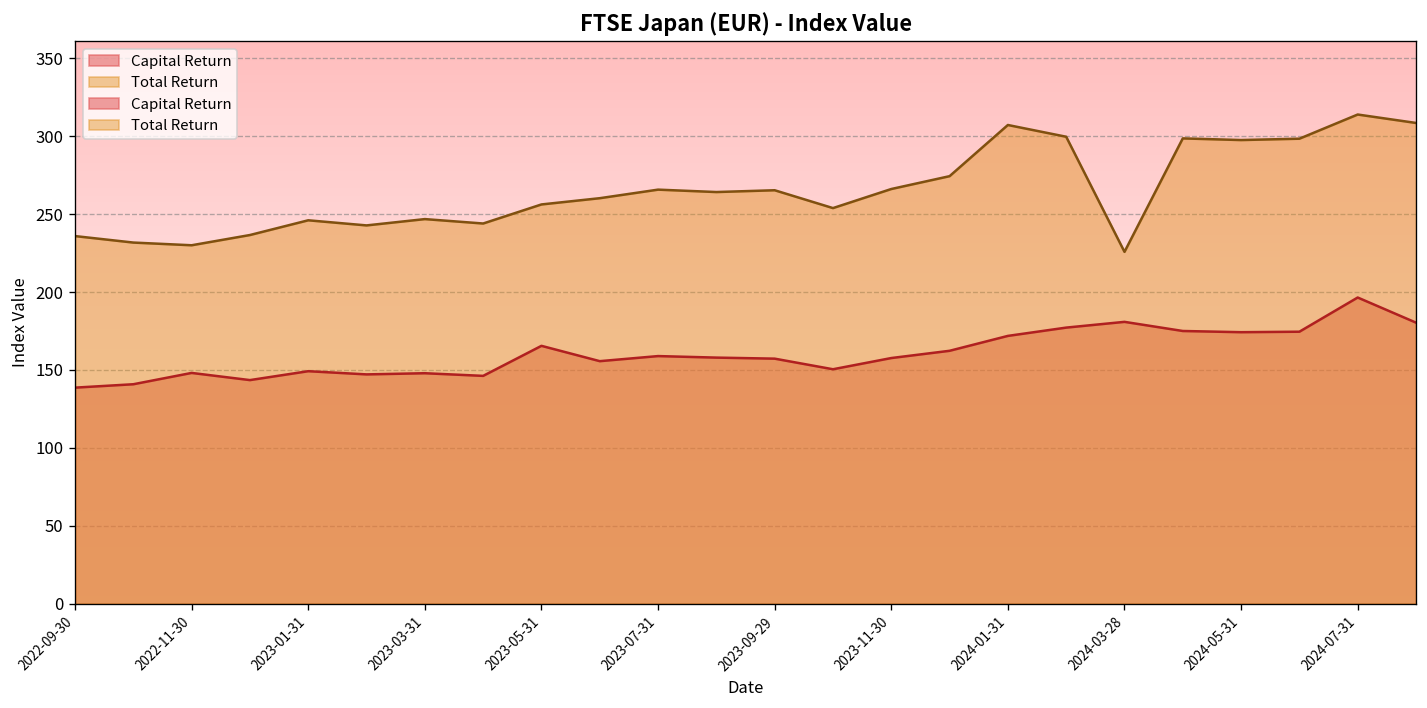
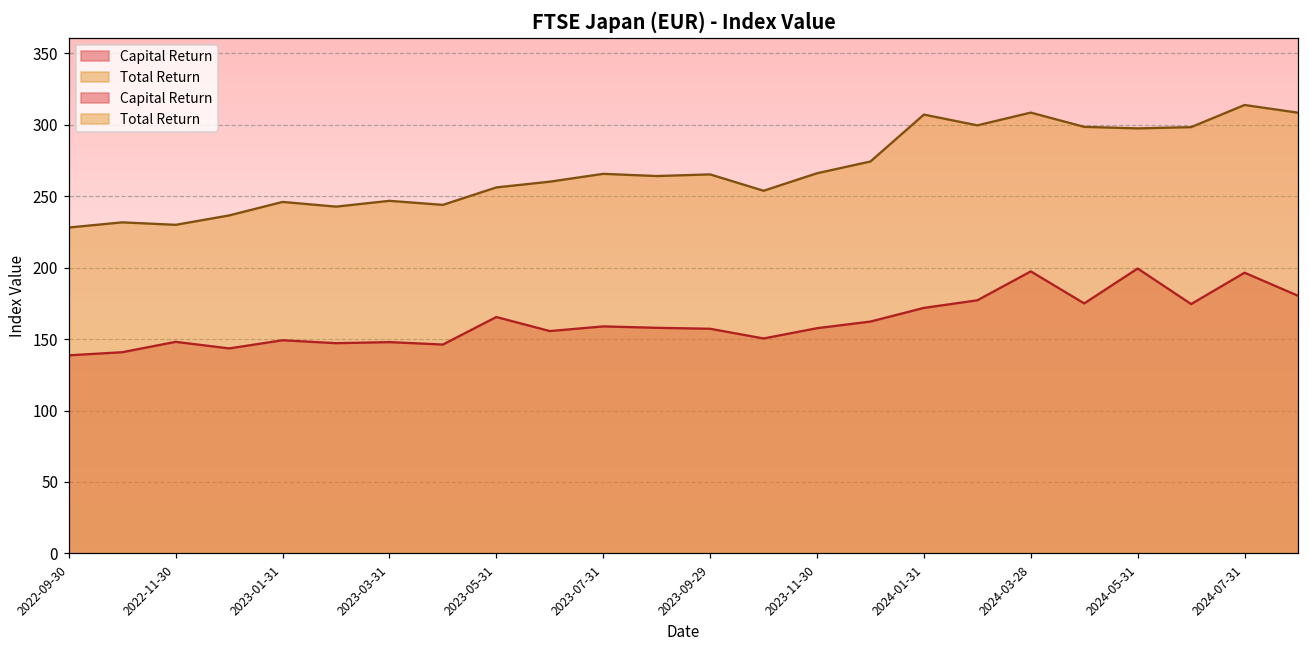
  {
    "Capital Return": {
      "2022-09-30": 139,
      "2022-11-30": 148,
      "2023-01-31": 149,
      "2023-03-31": 148,
      "2023-05-31": 165,
      "2023-07-31": 159,
      "2023-09-29": 157,
      "2023-11-30": 158,
      "2024-01-31": 172,
-     "2024-03-28": 181,
-     "2024-05-31": 174,
+     "2024-03-28": 197,
+     "2024-05-31": 199,
      "2024-07-31": 196
    },
    "Total Return": {
-     "2022-09-30": 236,
+     "2022-09-30": 228,
      "2022-11-30": 230,
      "2023-01-31": 246,
      "2023-03-31": 247,
      "2023-05-31": 256,
      "2023-07-31": 266,
      "2023-09-29": 265,
      "2023-11-30": 266,
      "2024-01-31": 307,
-     "2024-03-28": 226,
+     "2024-03-28": 309,
      "2024-05-31": 298,
      "2024-07-31": 314
    }
  }
